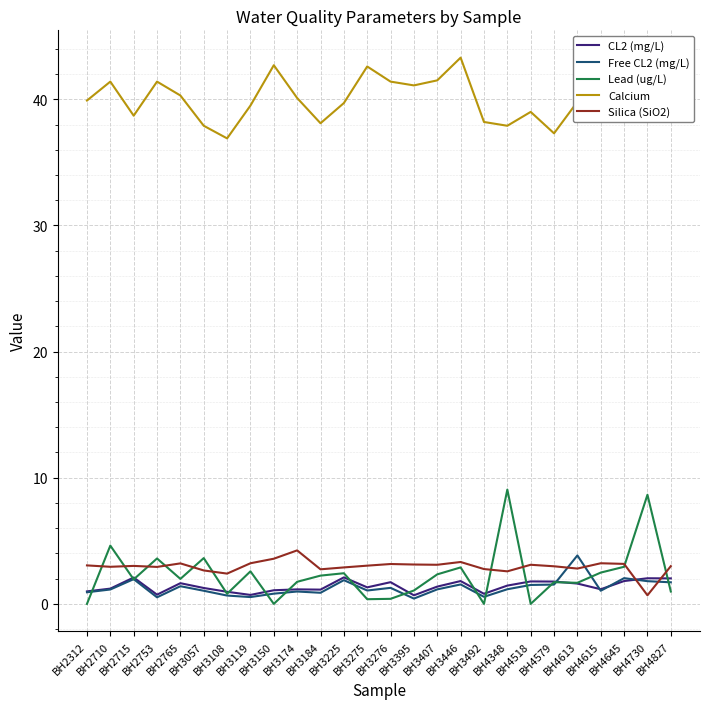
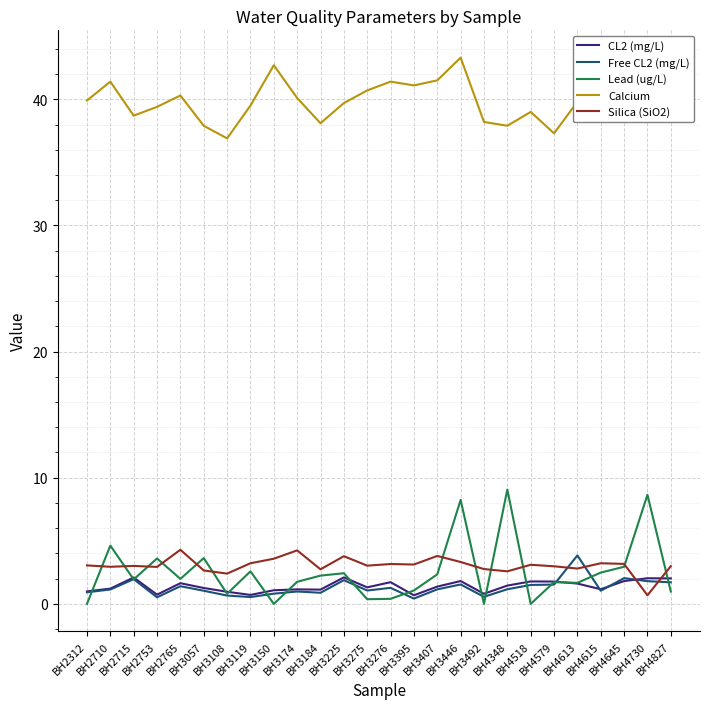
  {
    "CL2 (mg/L)": {
      "BH2753": 0.7,
      "BH2765": 1.6,
      "BH3057": 1.3,
      "BH3150": 1.1,
      "BH3184": 1.1,
      "BH3225": 2.1,
      "BH3275": 1.3,
      "BH3276": 1.7,
      "BH3395": 0.7,
      "BH3407": 1.4,
      "BH3446": 1.8,
      "BH3492": 0.8,
      "BH4348": 1.5,
      "BH4518": 1.8,
      "BH4645": 1.8,
      "BH4730": 2.0,
      "BH4827": 2.0
    },
    "Free CL2 (mg/L)": {
      "BH2753": 0.5,
      "BH2765": 1.4,
      "BH3057": 1.0,
      "BH3150": 0.8,
      "BH3184": 0.9,
      "BH3225": 1.9,
      "BH3275": 1.1,
      "BH3276": 1.3,
      "BH3395": 0.4,
      "BH3407": 1.2,
      "BH3446": 1.5,
      "BH3492": 0.6,
      "BH4348": 1.2,
      "BH4518": 1.5,
      "BH4613": 3.8,
      "BH4645": 2.0,
      "BH4730": 1.8,
      "BH4827": 1.7
    },
    "Lead (ug/L)": {
      "BH2312": 0.0,
      "BH2710": 4.6,
      "BH2753": 3.6,
      "BH2765": 2.0,
      "BH3057": 3.6,
      "BH3119": 2.6,
      "BH3150": 0.0,
      "BH3174": 1.8,
      "BH3184": 2.2,
      "BH3225": 2.4,
      "BH3275": 0.4,
      "BH3276": 0.4,
      "BH3395": 1.1,
      "BH3407": 2.3,
-     "BH3446": 2.9,
+     "BH3446": 8.2,
      "BH3492": 0.0,
      "BH4348": 9.1,
      "BH4518": 0.0,
      "BH4615": 2.5,
      "BH4645": 2.9,
      "BH4730": 8.7,
      "BH4827": 1.0
    },
    "Calcium": {
      "BH2312": 39.9,
      "BH2710": 41.4,
      "BH2715": 38.7,
-     "BH2753": 41.4,
+     "BH2753": 39.4,
      "BH2765": 40.3,
      "BH3057": 37.9,
      "BH3108": 36.9,
      "BH3119": 39.5,
      "BH3150": 42.7,
      "BH3174": 40.1,
      "BH3184": 38.1,
      "BH3225": 39.7,
-     "BH3275": 42.6,
+     "BH3275": 40.7,
      "BH3276": 41.4,
      "BH3395": 41.1,
      "BH3407": 41.5,
      "BH3446": 43.3,
      "BH3492": 38.2,
      "BH4348": 37.9,
      "BH4518": 39.0,
      "BH4579": 37.3
    },
    "Silica (SiO2)": {
      "BH2312": 3.1,
      "BH2710": 2.9,
      "BH2715": 3.0,
      "BH2753": 2.9,
-     "BH2765": 3.2,
+     "BH2765": 4.3,
      "BH3057": 2.7,
      "BH3108": 2.4,
      "BH3119": 3.2,
      "BH3150": 3.6,
      "BH3174": 4.2,
      "BH3184": 2.7,
-     "BH3225": 2.9,
+     "BH3225": 3.8,
      "BH3275": 3.0,
      "BH3276": 3.2,
      "BH3395": 3.1,
-     "BH3407": 3.1,
+     "BH3407": 3.8,
      "BH3446": 3.3,
      "BH3492": 2.8,
      "BH4348": 2.6,
      "BH4518": 3.1,
      "BH4579": 3.0,
      "BH4613": 2.8,
      "BH4615": 3.2,
      "BH4645": 3.2,
      "BH4730": 0.7,
      "BH4827": 3.0
    }
  }
